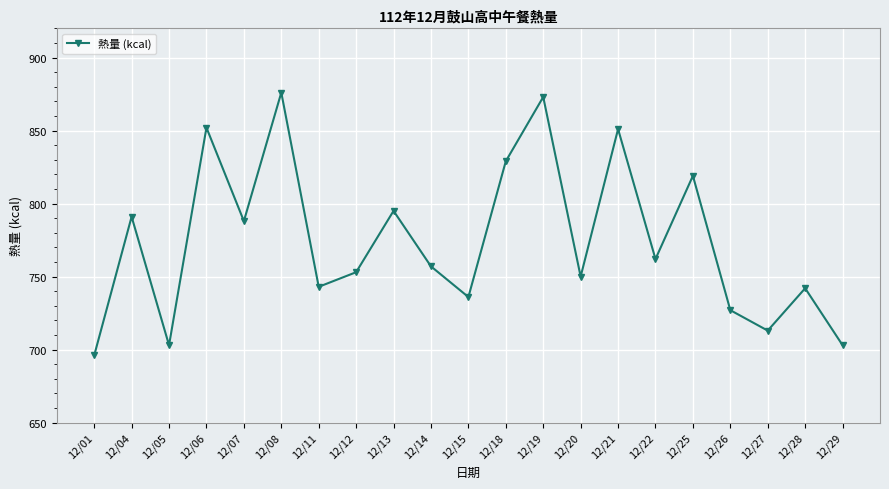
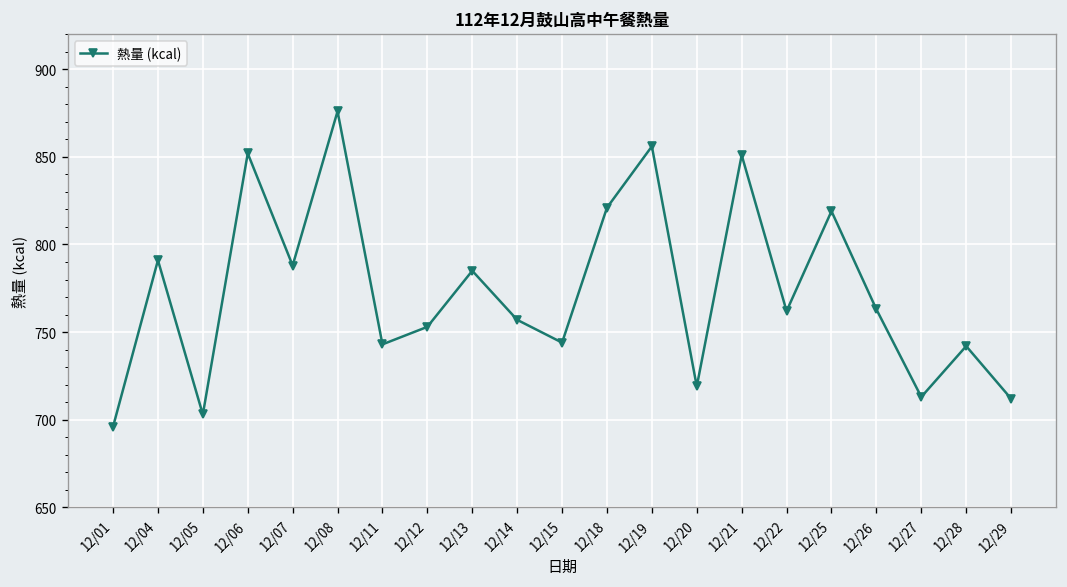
  {
    "12/01": 696,
    "12/04": 791,
    "12/05": 703,
    "12/06": 852,
    "12/07": 788,
    "12/08": 876,
    "12/11": 743,
    "12/12": 753,
-   "12/13": 795,
+   "12/13": 785,
    "12/14": 757,
-   "12/15": 736,
-   "12/18": 829,
-   "12/19": 873,
-   "12/20": 750,
+   "12/15": 744,
+   "12/18": 821,
+   "12/19": 856,
+   "12/20": 719,
    "12/21": 851,
    "12/22": 762,
    "12/25": 819,
-   "12/26": 727,
+   "12/26": 763,
    "12/27": 713,
    "12/28": 742,
-   "12/29": 703
+   "12/29": 712
  }
